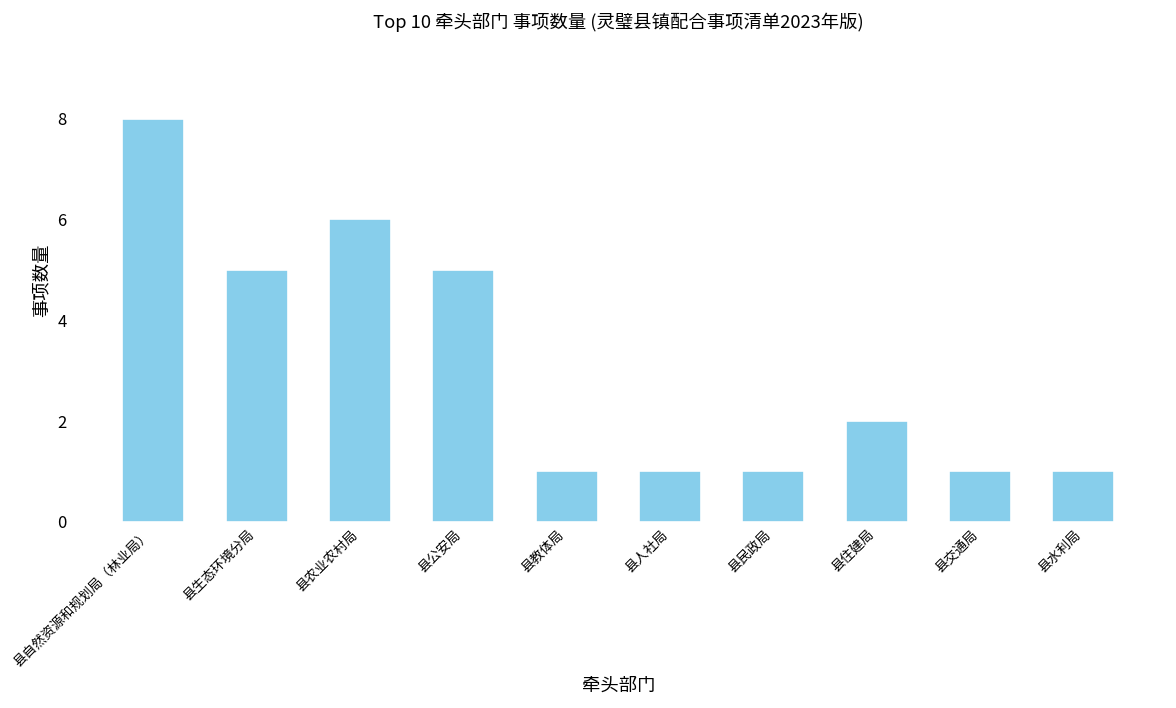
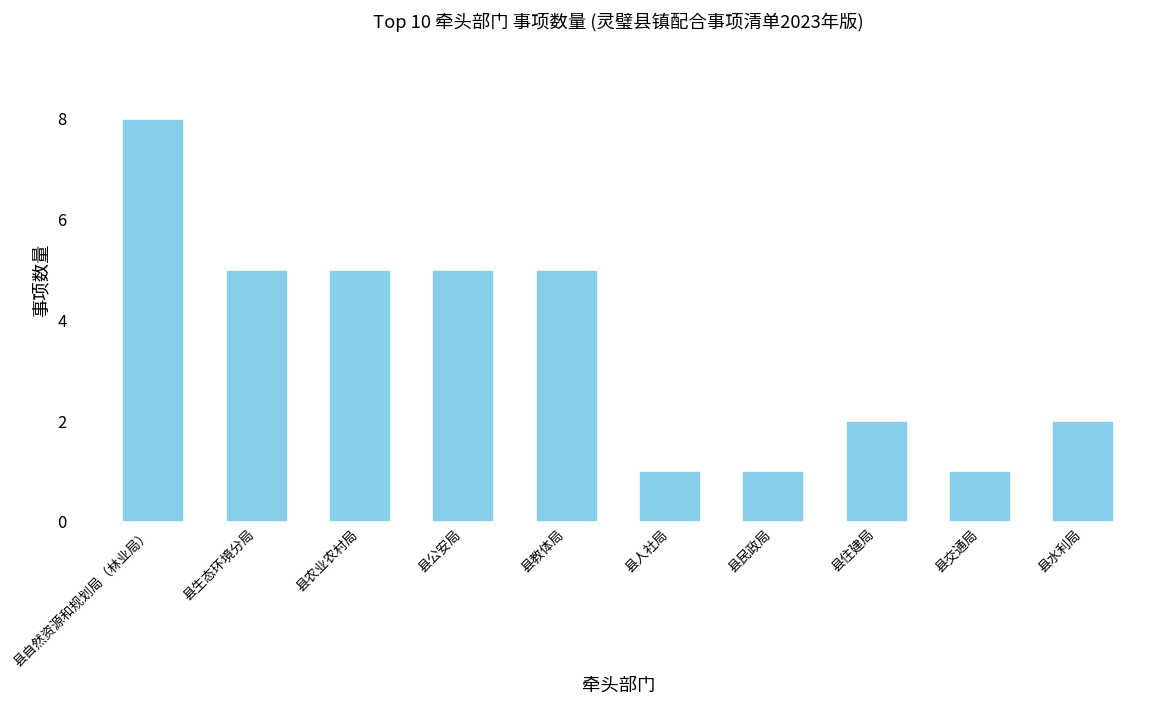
  {
    "县自然资源和规划局（林业局）": 8,
    "县生态环境分局": 5,
-   "县农业农村局": 6,
+   "县农业农村局": 5,
    "县公安局": 5,
-   "县教体局": 1,
+   "县教体局": 5,
    "县人社局": 1,
    "县民政局": 1,
    "县住建局": 2,
    "县交通局": 1,
-   "县水利局": 1
+   "县水利局": 2
  }
